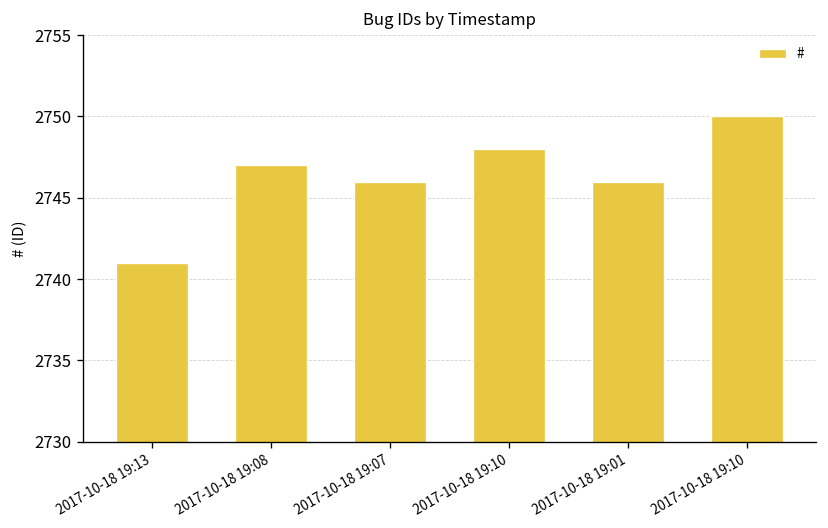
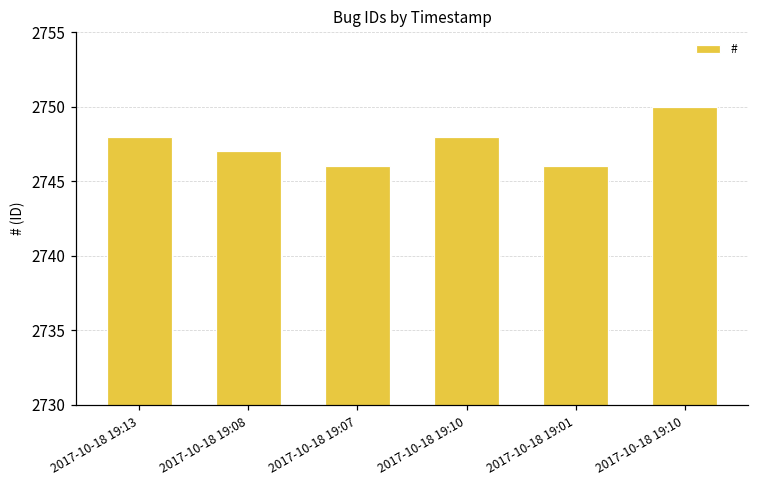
  {
-   "2017-10-18 19:13": 2741,
+   "2017-10-18 19:13": 2748,
    "2017-10-18 19:08": 2747,
    "2017-10-18 19:07": 2746,
    "2017-10-18 19:01": 2746
  }
